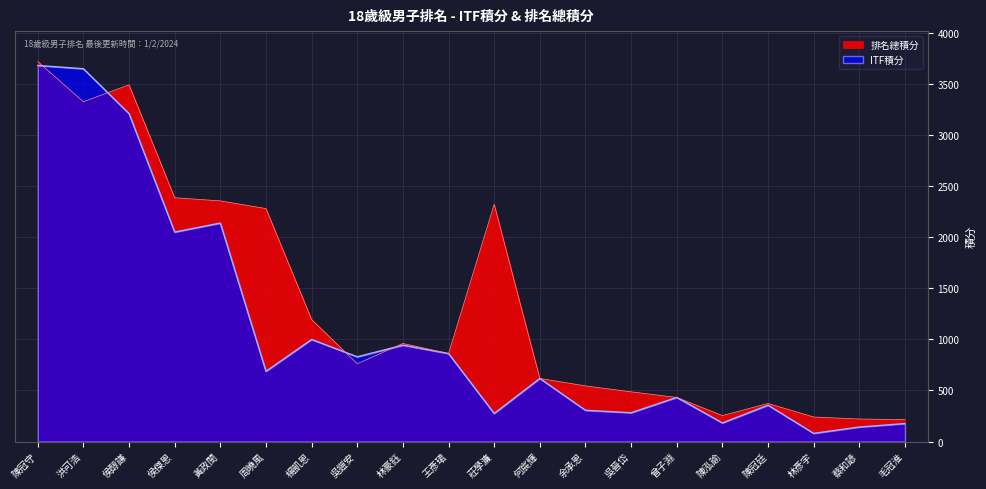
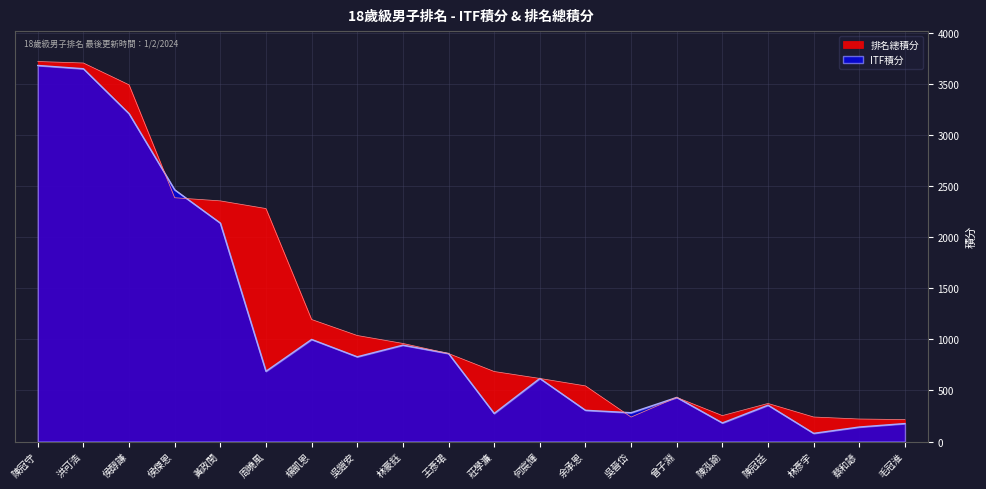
  {
    "排名總積分": {
-     "洪可浩": 3330,
+     "洪可浩": 3710,
      "侯醇謙": 3490,
      "侯傑恩": 2390,
      "黃政閔": 2360,
      "周曉風": 2280,
      "楊凱恩": 1200,
-     "吳鎧安": 760,
-     "莊學濂": 2320,
+     "吳鎧安": 1040,
+     "莊學濂": 690,
      "余承恩": 550,
-     "吳晉岱": 490,
+     "吳晉岱": 240,
      "陳泓諭": 250,
      "林彥宇": 240,
      "蔡和諺": 220,
      "毛冠淮": 220
    },
    "ITF積分": {
      "陳冠守": 3680,
      "洪可浩": 3650,
      "侯醇謙": 3210,
-     "侯傑恩": 2050,
+     "侯傑恩": 2470,
      "黃政閔": 2140,
      "周曉風": 690,
      "楊凱恩": 1000,
      "吳鎧安": 830,
      "莊學濂": 280,
      "余承恩": 310,
      "吳晉岱": 280,
      "陳泓諭": 180,
      "林彥宇": 80,
      "蔡和諺": 140,
      "毛冠淮": 180
    }
  }
